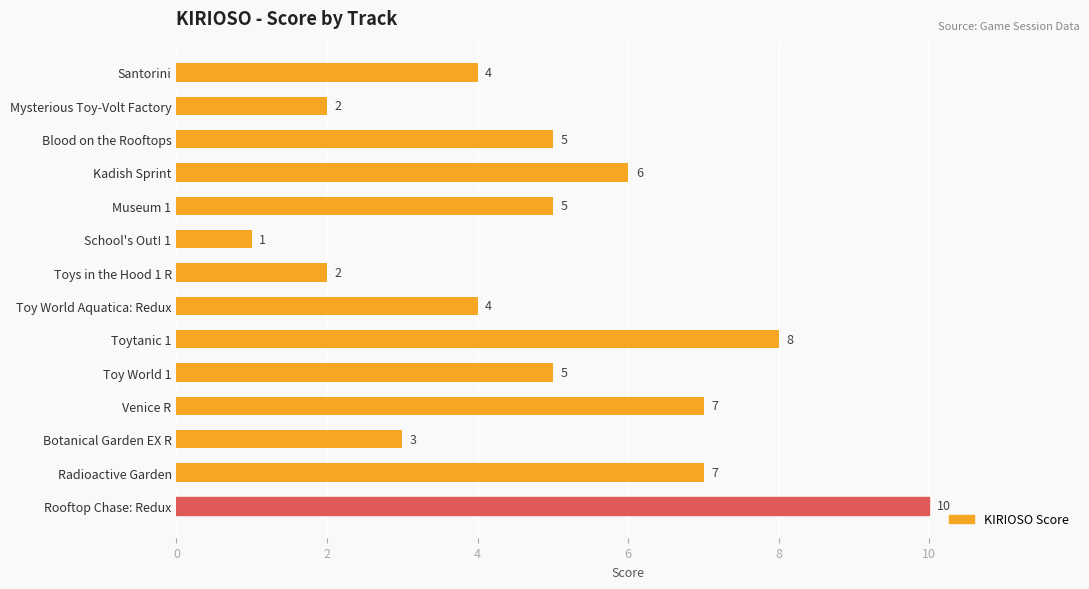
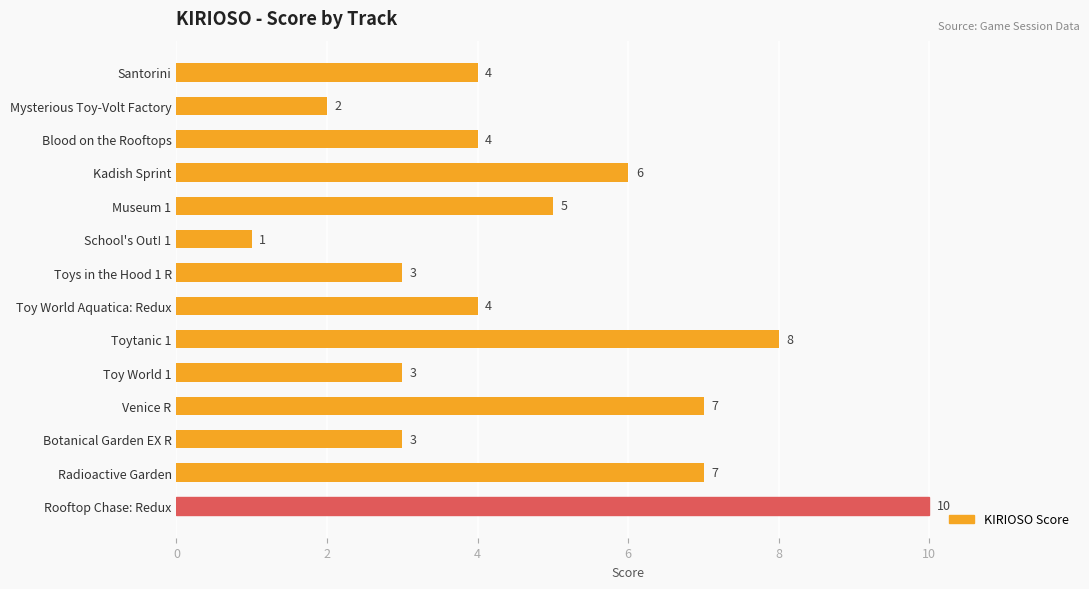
  {
    "Santorini": 4,
    "Mysterious Toy-Volt Factory": 2,
-   "Blood on the Rooftops": 5,
+   "Blood on the Rooftops": 4,
    "Kadish Sprint": 6,
    "Museum 1": 5,
    "School's Out! 1": 1,
-   "Toys in the Hood 1 R": 2,
+   "Toys in the Hood 1 R": 3,
    "Toy World Aquatica: Redux": 4,
    "Toytanic 1": 8,
-   "Toy World 1": 5,
+   "Toy World 1": 3,
    "Venice R": 7,
    "Botanical Garden EX R": 3,
    "Radioactive Garden": 7,
    "Rooftop Chase: Redux": 10
  }
